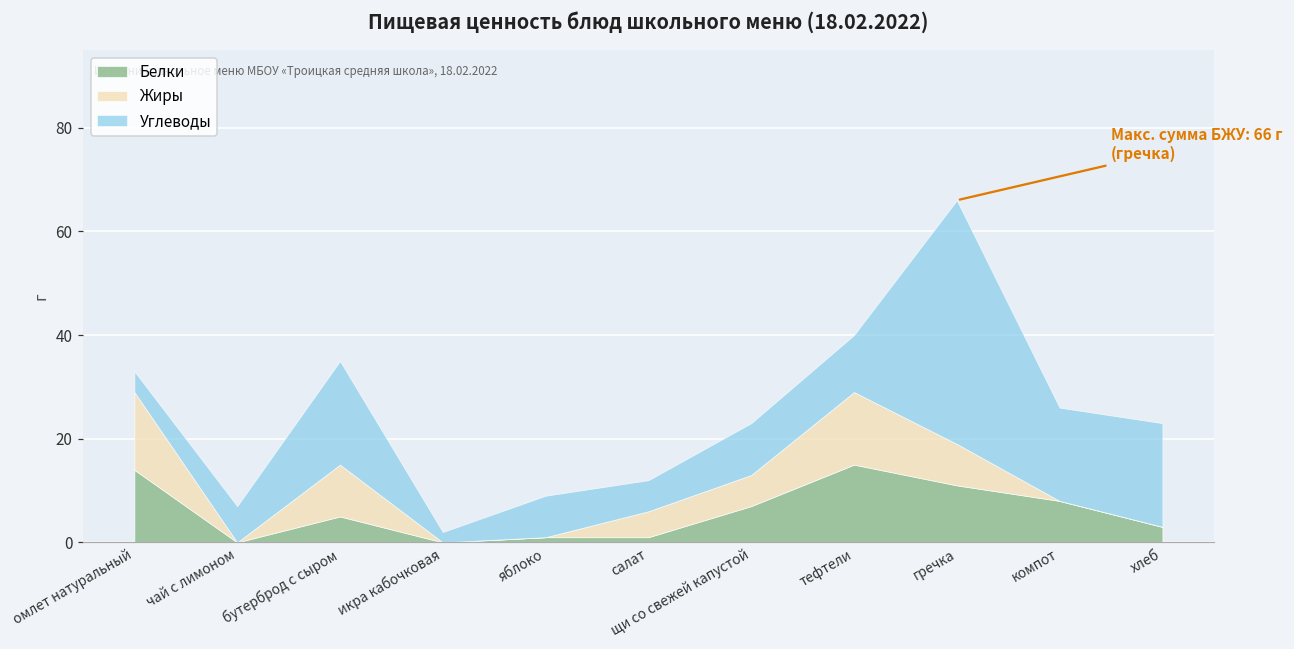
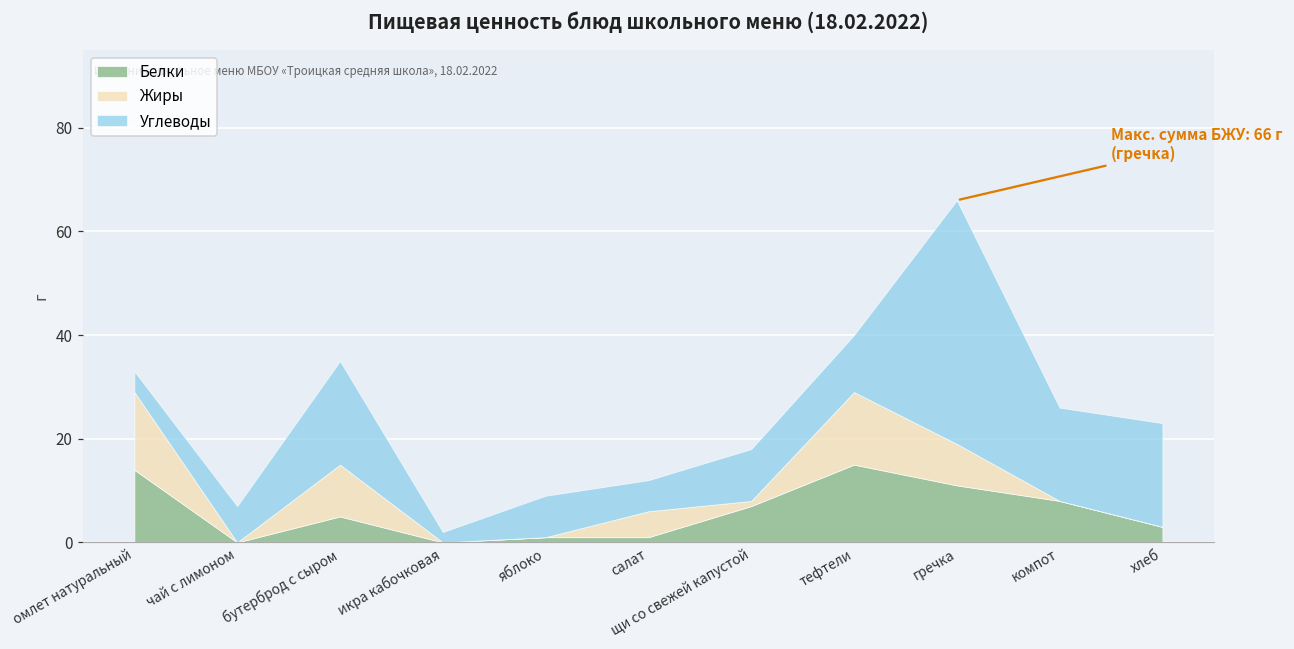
  {
    "Белки": {
      "омлет натуральный": 14,
      "бутерброд с сыром": 5,
      "салат": 1,
      "щи со свежей капустой": 7,
      "тефтели": 15,
      "гречка": 11
    },
    "Жиры": {
      "омлет натуральный": 15,
      "бутерброд с сыром": 10,
      "салат": 5,
-     "щи со свежей капустой": 6,
+     "щи со свежей капустой": 1,
      "тефтели": 14,
      "гречка": 8
    },
    "Углеводы": {
      "омлет натуральный": 4,
      "чай с лимоном": 7,
      "бутерброд с сыром": 20,
      "икра кабочковая": 2,
      "яблоко": 8,
      "салат": 6,
      "щи со свежей капустой": 10,
      "тефтели": 11,
      "компот": 18,
      "хлеб": 20
    }
  }
